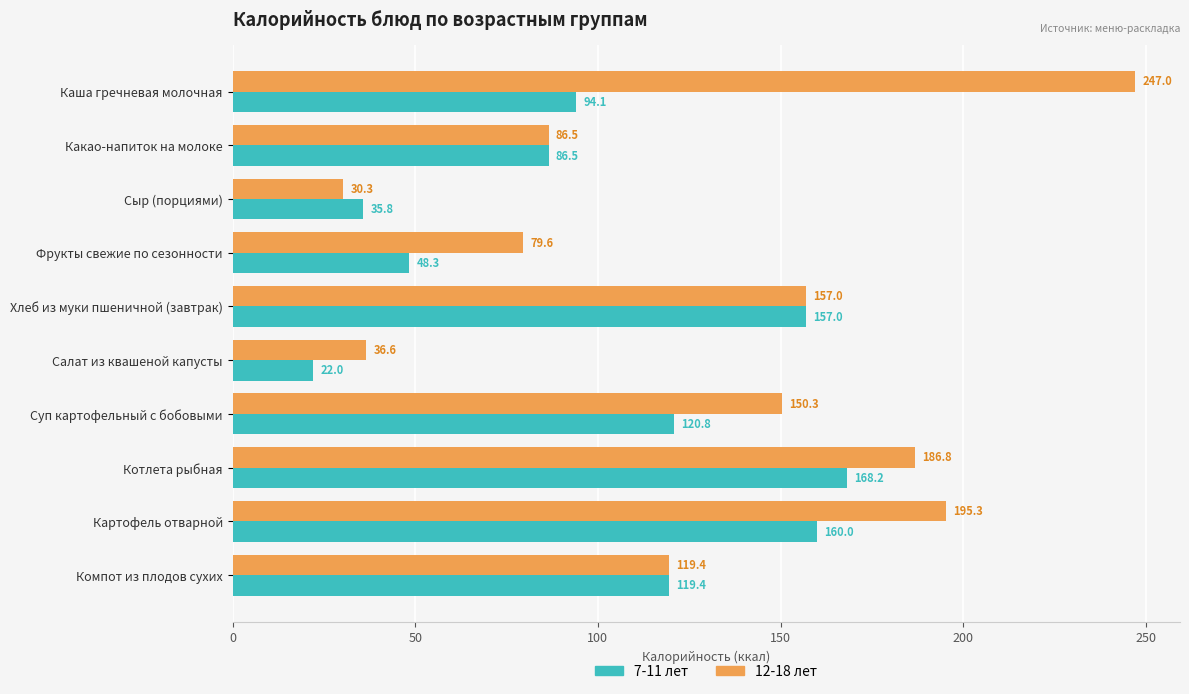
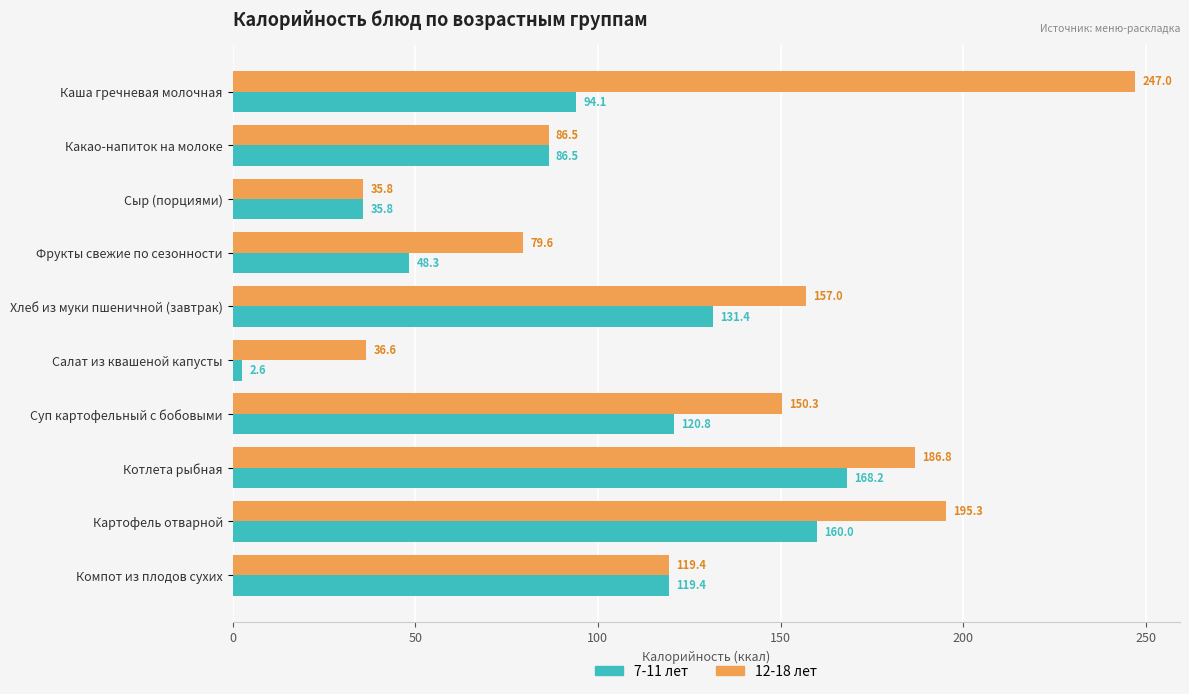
  {
    "7-11 лет": {
      "Каша гречневая молочная": 94.1,
      "Какао-напиток на молоке": 86.5,
      "Сыр (порциями)": 35.8,
      "Фрукты свежие по сезонности": 48.3,
-     "Хлеб из муки пшеничной (завтрак)": 157.0,
-     "Салат из квашеной капусты": 22.0,
+     "Хлеб из муки пшеничной (завтрак)": 131.4,
+     "Салат из квашеной капусты": 2.6,
      "Суп картофельный с бобовыми": 120.8,
      "Котлета рыбная": 168.2,
      "Картофель отварной": 160.0,
      "Компот из плодов сухих": 119.4
    },
    "12-18 лет": {
      "Каша гречневая молочная": 247.0,
      "Какао-напиток на молоке": 86.5,
-     "Сыр (порциями)": 30.3,
+     "Сыр (порциями)": 35.8,
      "Фрукты свежие по сезонности": 79.6,
      "Хлеб из муки пшеничной (завтрак)": 157.0,
      "Салат из квашеной капусты": 36.6,
      "Суп картофельный с бобовыми": 150.3,
      "Котлета рыбная": 186.8,
      "Картофель отварной": 195.3,
      "Компот из плодов сухих": 119.4
    }
  }
